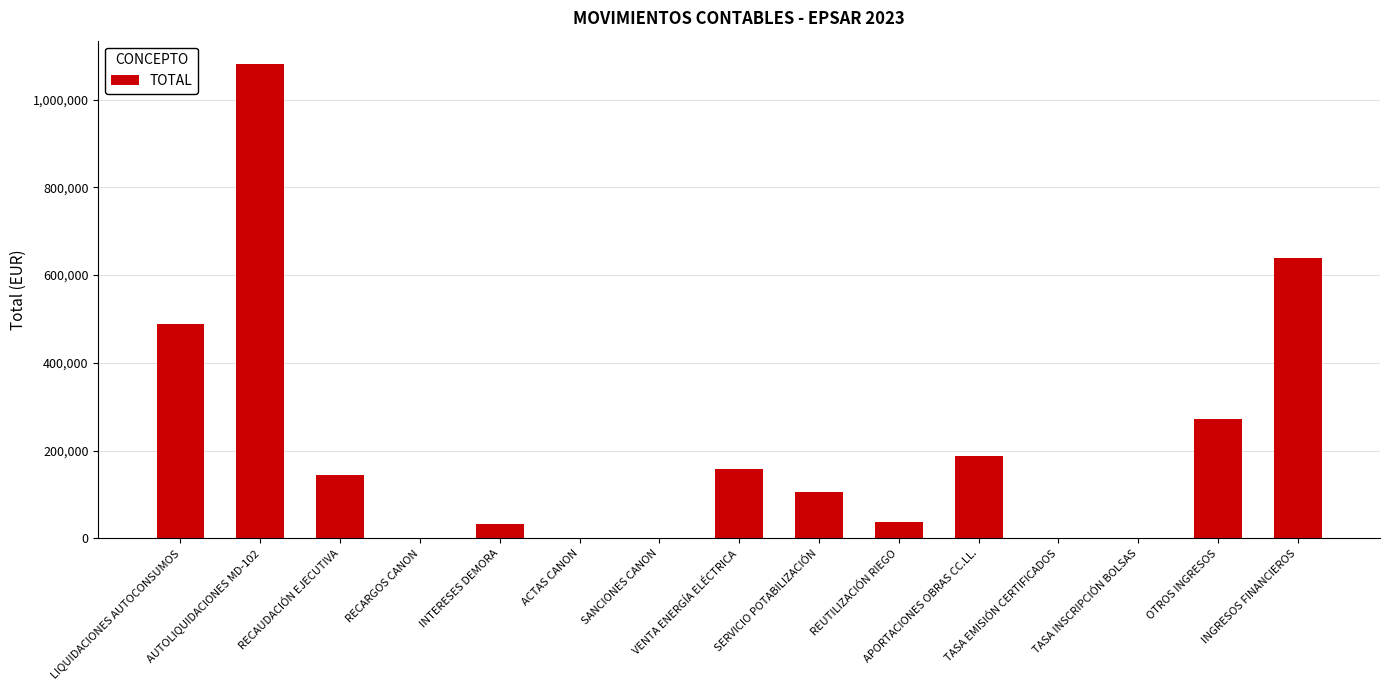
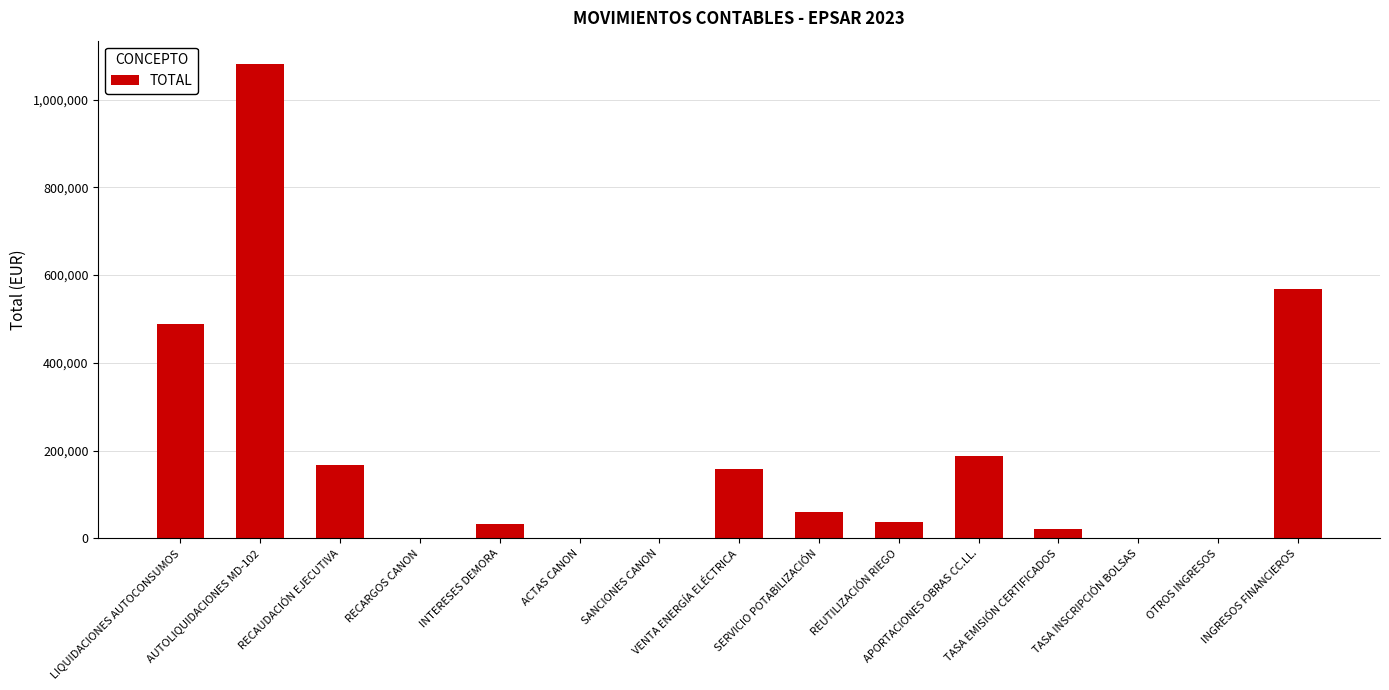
  {
    "LIQUIDACIONES AUTOCONSUMOS": "490,000",
    "AUTOLIQUIDACIONES MD-102": "1,080,000",
-   "RECAUDACIÓN EJECUTIVA": "150,000",
+   "RECAUDACIÓN EJECUTIVA": "170,000",
    "RECARGOS CANON": "0",
    "INTERESES DEMORA": "30,000",
    "ACTAS CANON": "0",
    "SANCIONES CANON": "0",
    "VENTA ENERGÍA ELÉCTRICA": "160,000",
-   "SERVICIO POTABILIZACIÓN": "110,000",
+   "SERVICIO POTABILIZACIÓN": "60,000",
    "REUTILIZACIÓN RIEGO": "40,000",
    "APORTACIONES OBRAS CC.LL.": "190,000",
-   "TASA EMISIÓN CERTIFICADOS": "0",
+   "TASA EMISIÓN CERTIFICADOS": "20,000",
    "TASA INSCRIPCIÓN BOLSAS": "0",
-   "OTROS INGRESOS": "270,000",
-   "INGRESOS FINANCIEROS": "640,000"
+   "OTROS INGRESOS": "0",
+   "INGRESOS FINANCIEROS": "570,000"
  }
